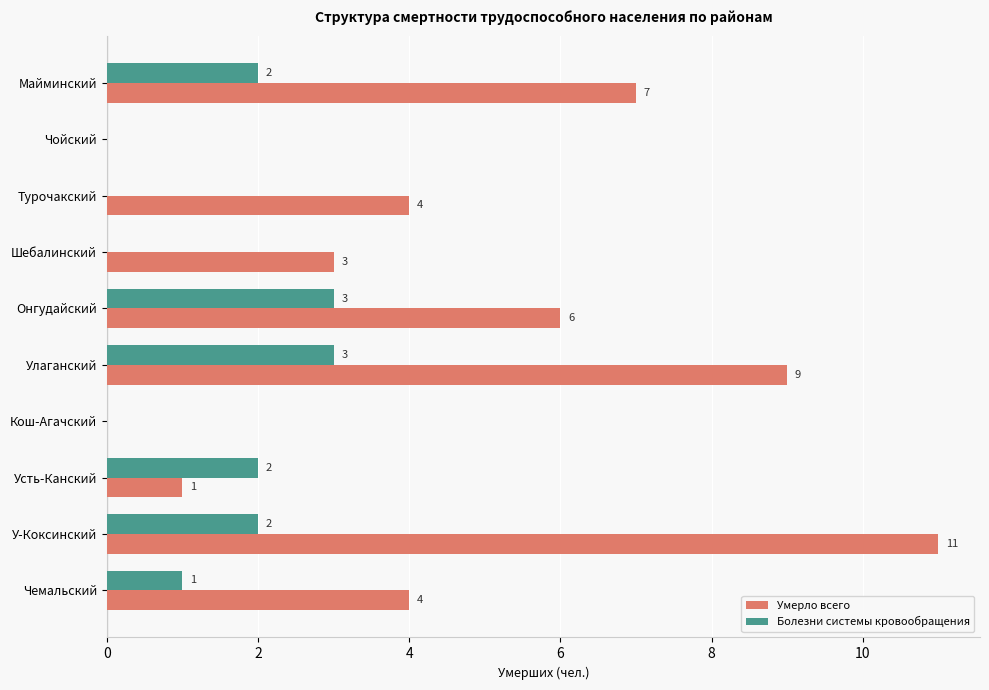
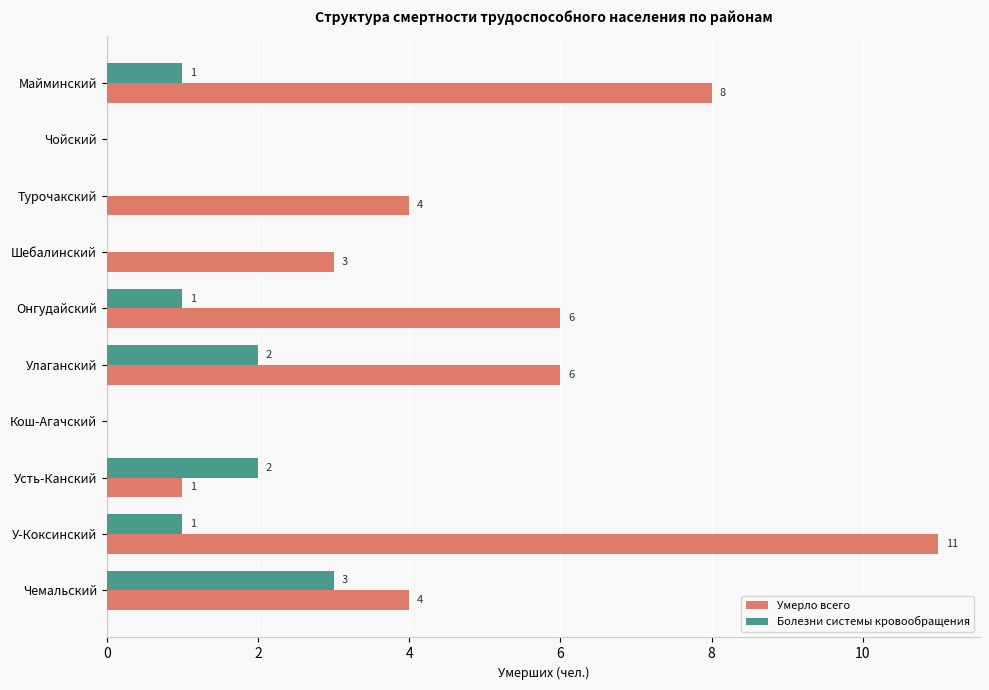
  {
    "Умерло всего": {
-     "Майминский": 7,
+     "Майминский": 8,
      "Турочакский": 4,
      "Шебалинский": 3,
      "Онгудайский": 6,
-     "Улаганский": 9,
+     "Улаганский": 6,
      "Усть-Канский": 1,
      "У-Коксинский": 11,
      "Чемальский": 4
    },
    "Болезни системы кровообращения": {
-     "Майминский": 2,
-     "Онгудайский": 3,
-     "Улаганский": 3,
+     "Майминский": 1,
+     "Онгудайский": 1,
+     "Улаганский": 2,
      "Усть-Канский": 2,
-     "У-Коксинский": 2,
-     "Чемальский": 1
+     "У-Коксинский": 1,
+     "Чемальский": 3
    }
  }
